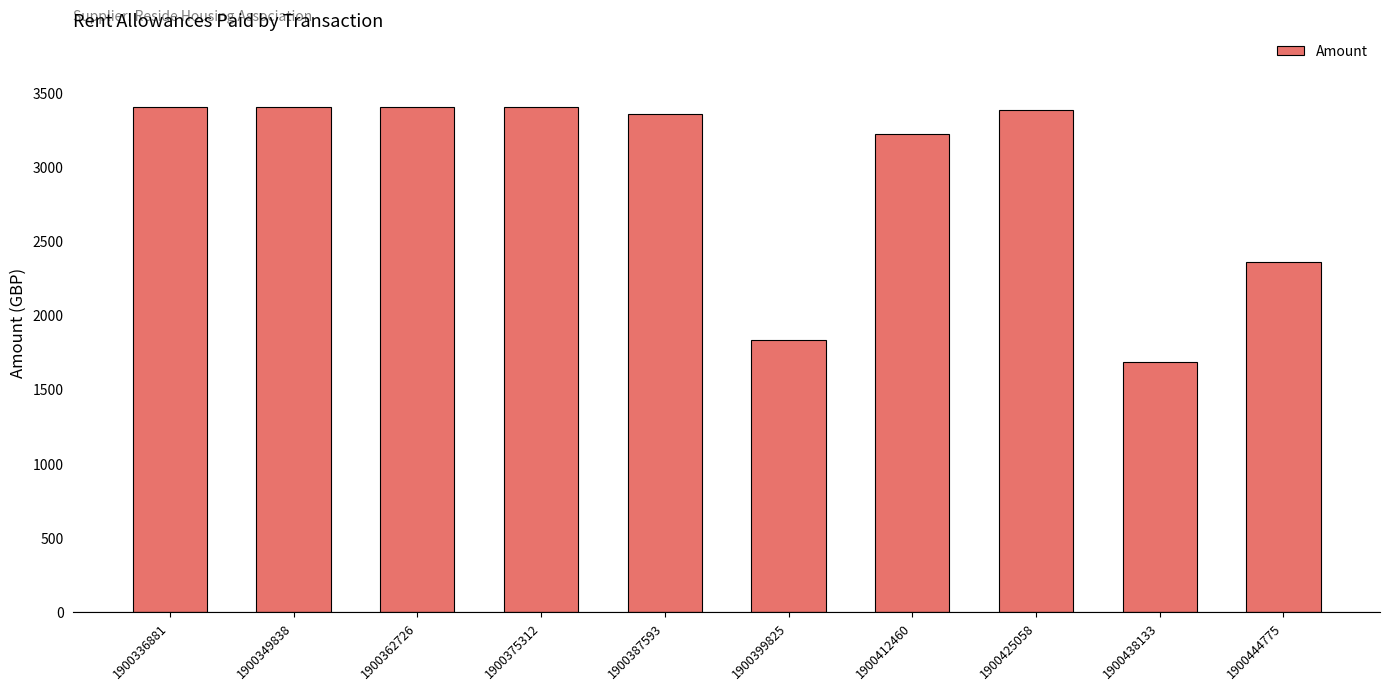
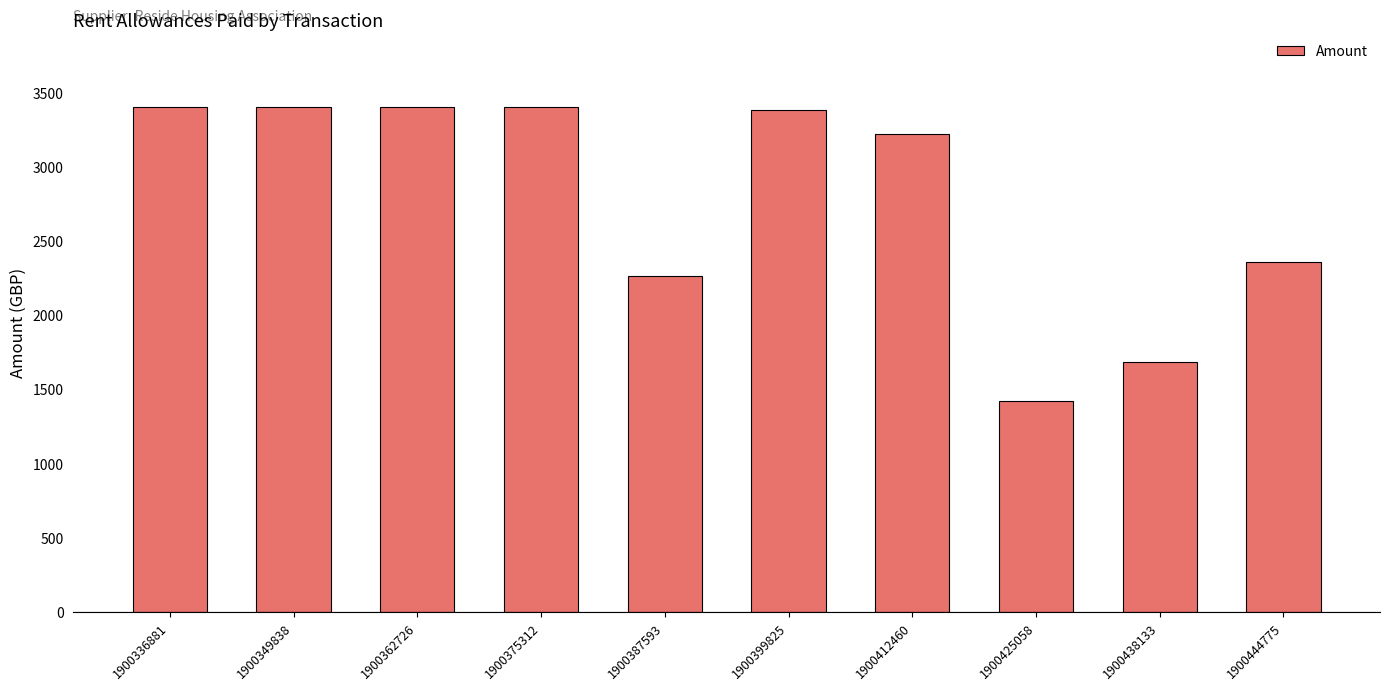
  {
    "1900336881": 3400,
    "1900349838": 3400,
    "1900362726": 3400,
    "1900375312": 3400,
-   "1900387593": 3350,
-   "1900399825": 1830,
+   "1900387593": 2260,
+   "1900399825": 3380,
    "1900412460": 3220,
-   "1900425058": 3380,
+   "1900425058": 1420,
    "1900438133": 1680,
    "1900444775": 2360
  }
